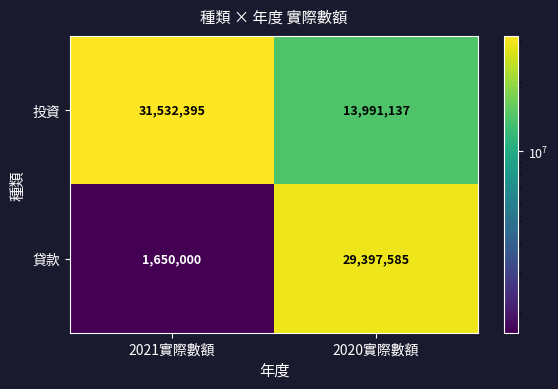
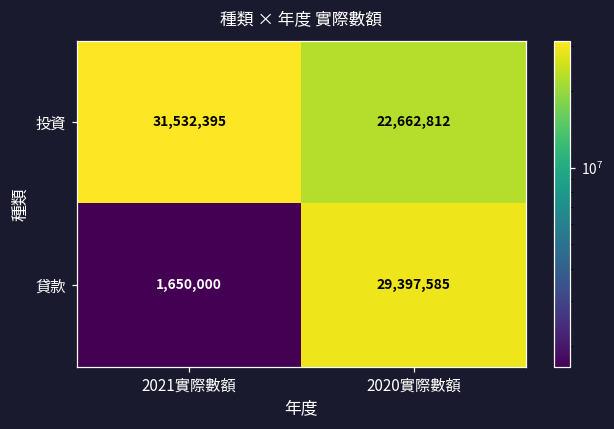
  {
    "投資": {
      "2021實際數額": "31,532,395",
-     "2020實際數額": "13,991,137"
+     "2020實際數額": "22,662,812"
    },
    "貸款": {
      "2021實際數額": "1,650,000",
      "2020實際數額": "29,397,585"
    }
  }
